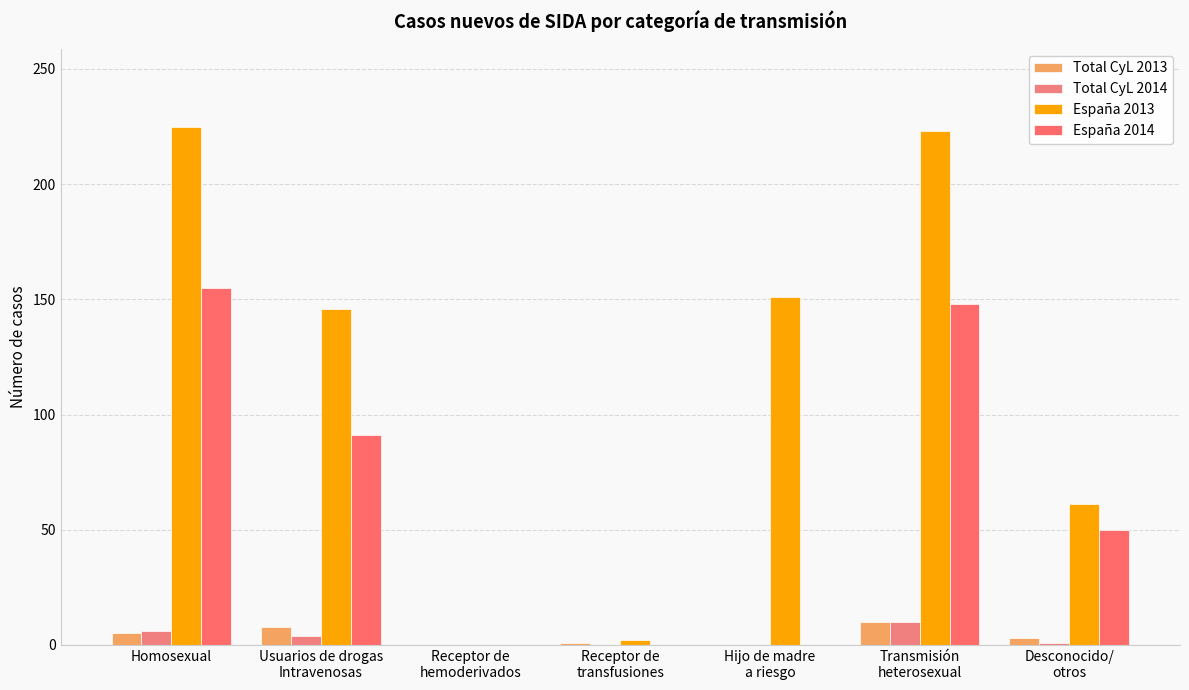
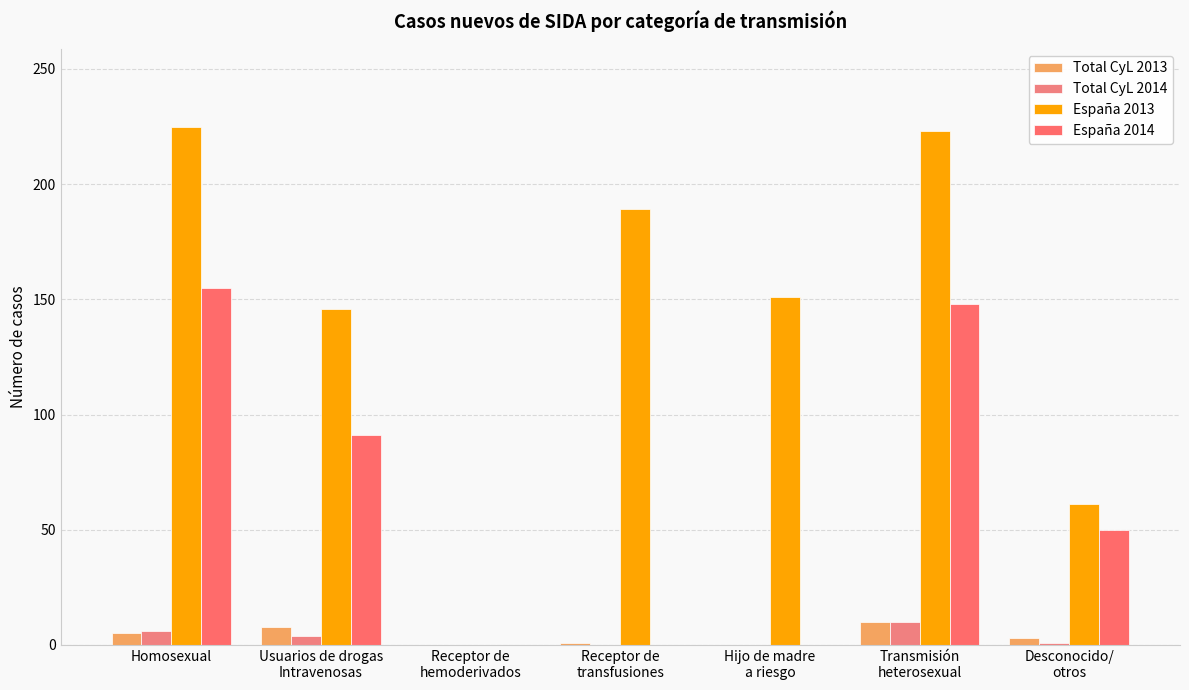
  {
    "España 2013": {
      "Homosexual": 225,
      "Usuarios de drogas Intravenosas": 146,
      "Receptor de hemoderivados": 0,
-     "Receptor de transfusiones": 2,
+     "Receptor de transfusiones": 189,
      "Hijo de madre a riesgo": 151,
      "Transmisión heterosexual": 223,
      "Desconocido/ otros": 61
    }
  }
